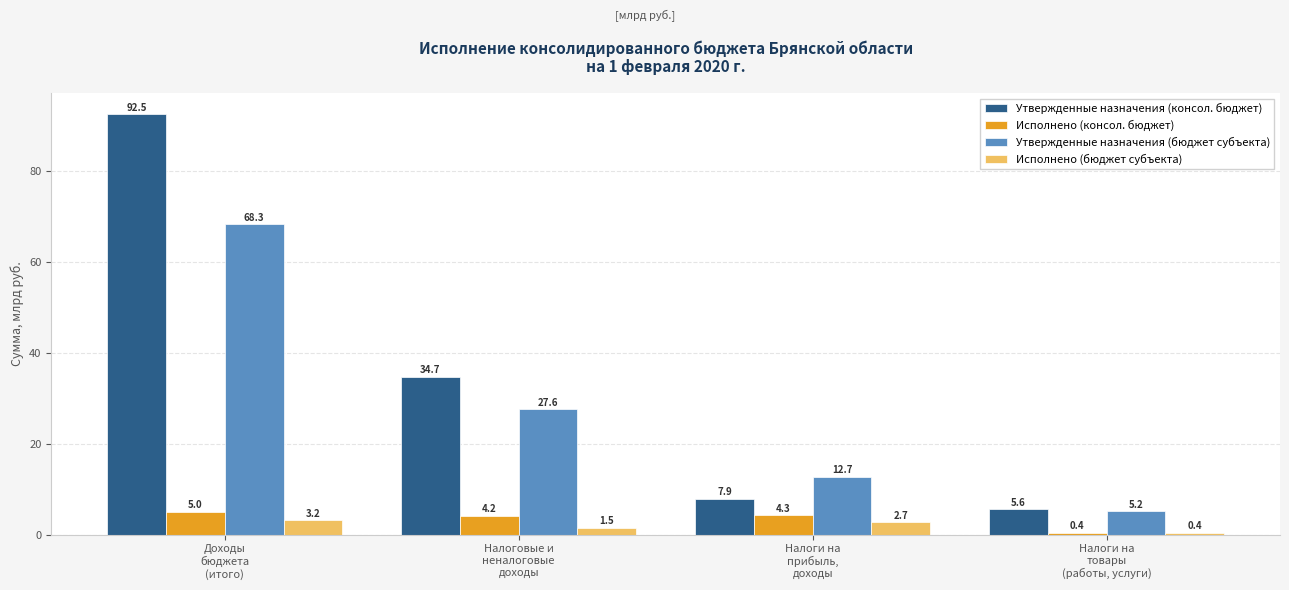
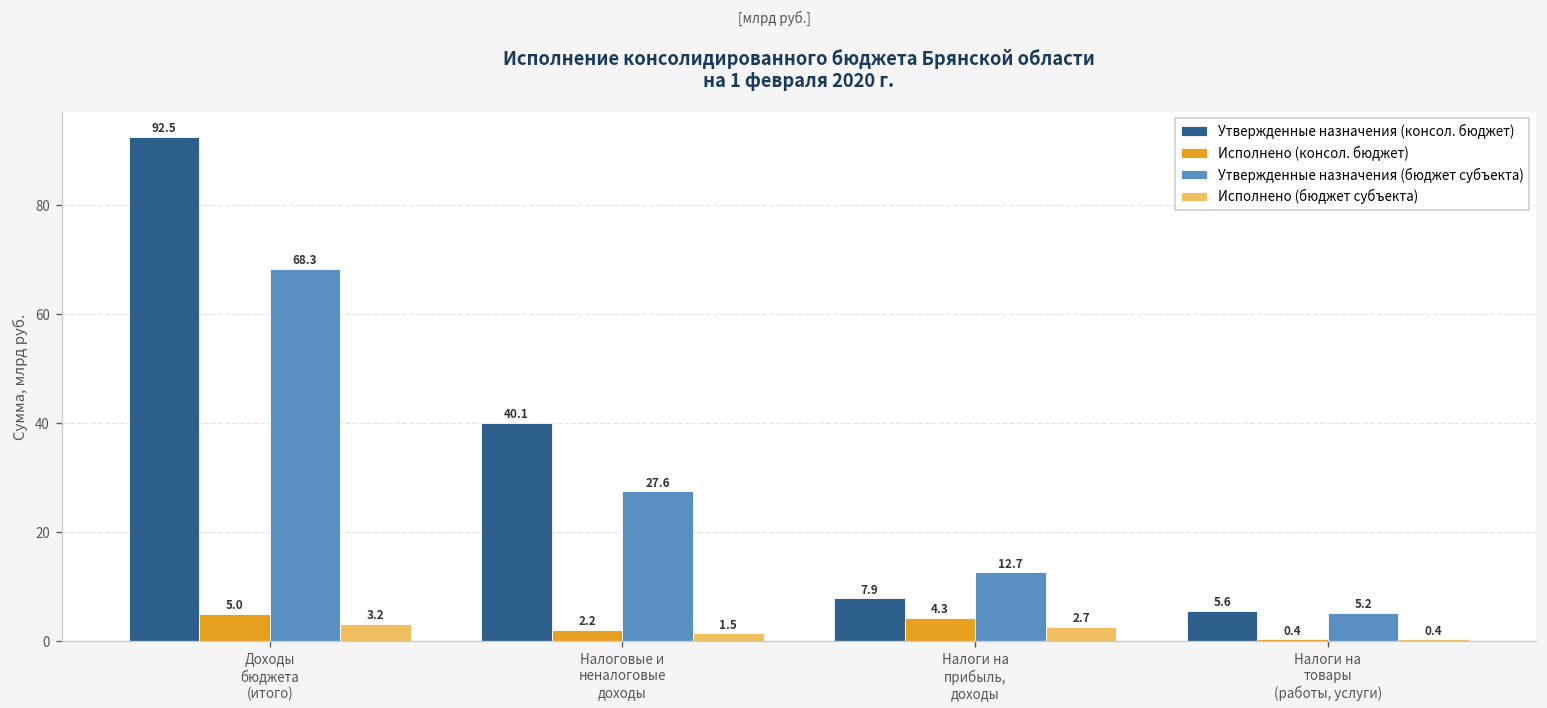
  {
    "Утвержденные назначения (консол. бюджет)": {
      "Доходы бюджета (итого)": 92.5,
-     "Налоговые и неналоговые доходы": 34.7,
+     "Налоговые и неналоговые доходы": 40.1,
      "Налоги на прибыль, доходы": 7.9,
      "Налоги на товары (работы, услуги)": 5.6
    },
    "Исполнено (консол. бюджет)": {
      "Доходы бюджета (итого)": 5.0,
-     "Налоговые и неналоговые доходы": 4.2,
+     "Налоговые и неналоговые доходы": 2.2,
      "Налоги на прибыль, доходы": 4.3,
      "Налоги на товары (работы, услуги)": 0.4
    },
    "Утвержденные назначения (бюджет субъекта)": {
      "Доходы бюджета (итого)": 68.3,
      "Налоговые и неналоговые доходы": 27.6,
      "Налоги на прибыль, доходы": 12.7,
      "Налоги на товары (работы, услуги)": 5.2
    },
    "Исполнено (бюджет субъекта)": {
      "Доходы бюджета (итого)": 3.2,
      "Налоговые и неналоговые доходы": 1.5,
      "Налоги на прибыль, доходы": 2.7,
      "Налоги на товары (работы, услуги)": 0.4
    }
  }
